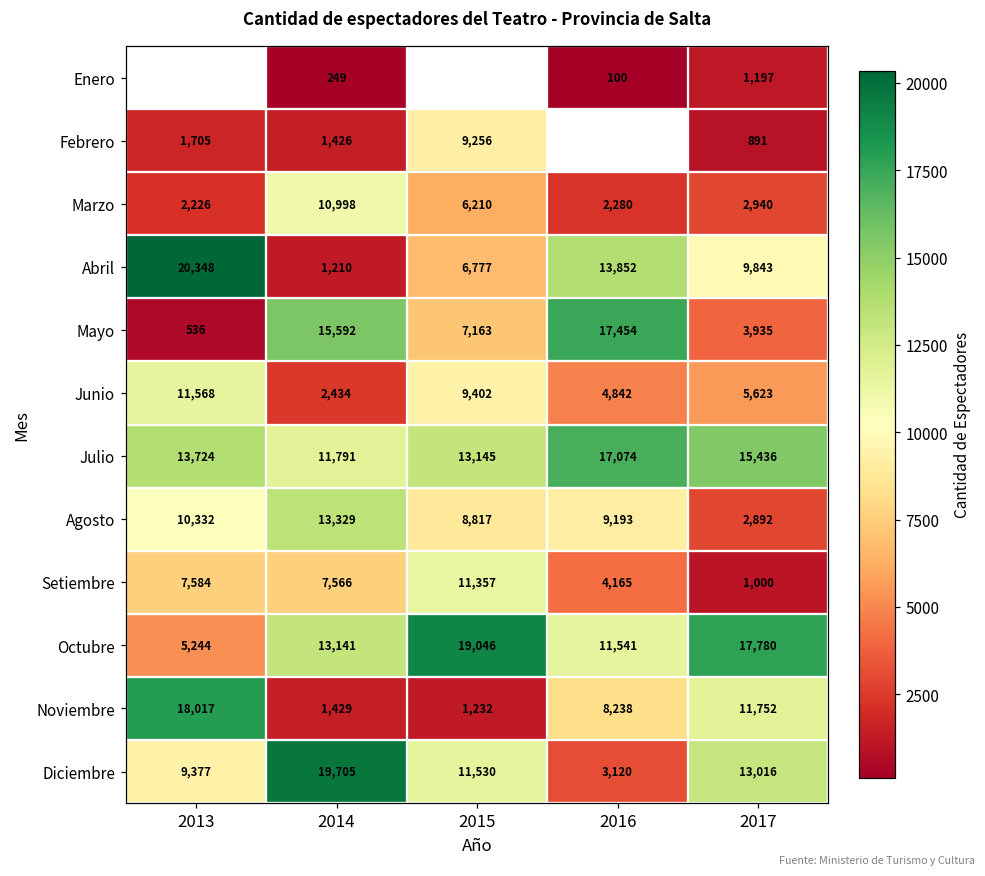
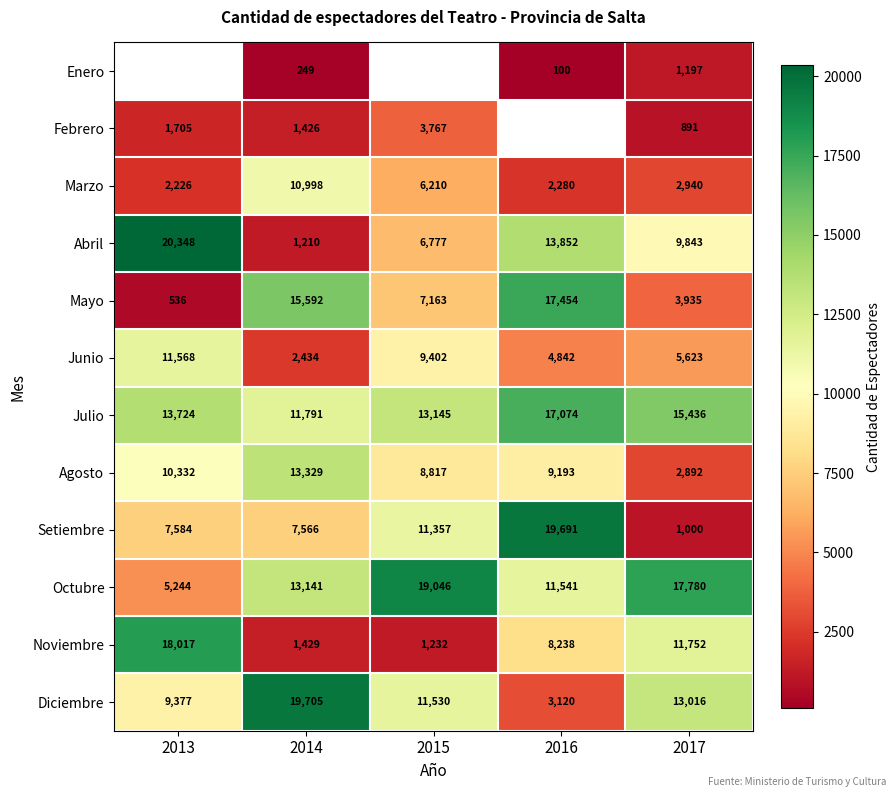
  {
    "Enero": {
      "2014": "249",
      "2016": "100",
      "2017": "1,197"
    },
    "Febrero": {
      "2013": "1,705",
      "2014": "1,426",
-     "2015": "9,256",
+     "2015": "3,767",
      "2017": "891"
    },
    "Marzo": {
      "2013": "2,226",
      "2014": "10,998",
      "2015": "6,210",
      "2016": "2,280",
      "2017": "2,940"
    },
    "Abril": {
      "2013": "20,348",
      "2014": "1,210",
      "2015": "6,777",
      "2016": "13,852",
      "2017": "9,843"
    },
    "Mayo": {
      "2013": "536",
      "2014": "15,592",
      "2015": "7,163",
      "2016": "17,454",
      "2017": "3,935"
    },
    "Junio": {
      "2013": "11,568",
      "2014": "2,434",
      "2015": "9,402",
      "2016": "4,842",
      "2017": "5,623"
    },
    "Julio": {
      "2013": "13,724",
      "2014": "11,791",
      "2015": "13,145",
      "2016": "17,074",
      "2017": "15,436"
    },
    "Agosto": {
      "2013": "10,332",
      "2014": "13,329",
      "2015": "8,817",
      "2016": "9,193",
      "2017": "2,892"
    },
    "Setiembre": {
      "2013": "7,584",
      "2014": "7,566",
      "2015": "11,357",
-     "2016": "4,165",
+     "2016": "19,691",
      "2017": "1,000"
    },
    "Octubre": {
      "2013": "5,244",
      "2014": "13,141",
      "2015": "19,046",
      "2016": "11,541",
      "2017": "17,780"
    },
    "Noviembre": {
      "2013": "18,017",
      "2014": "1,429",
      "2015": "1,232",
      "2016": "8,238",
      "2017": "11,752"
    },
    "Diciembre": {
      "2013": "9,377",
      "2014": "19,705",
      "2015": "11,530",
      "2016": "3,120",
      "2017": "13,016"
    }
  }
